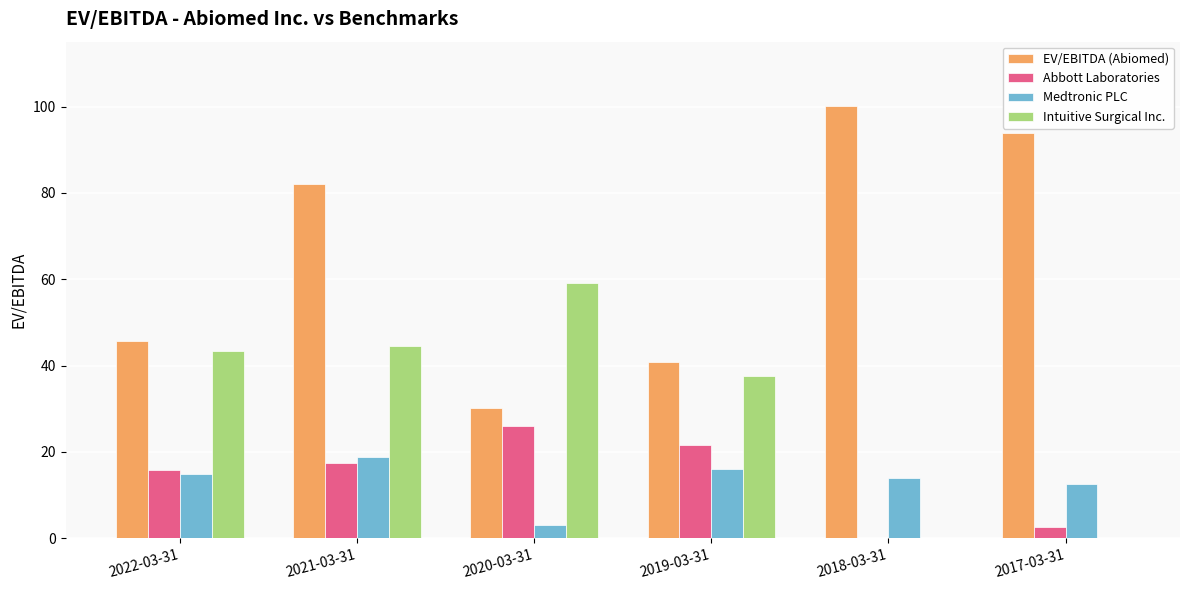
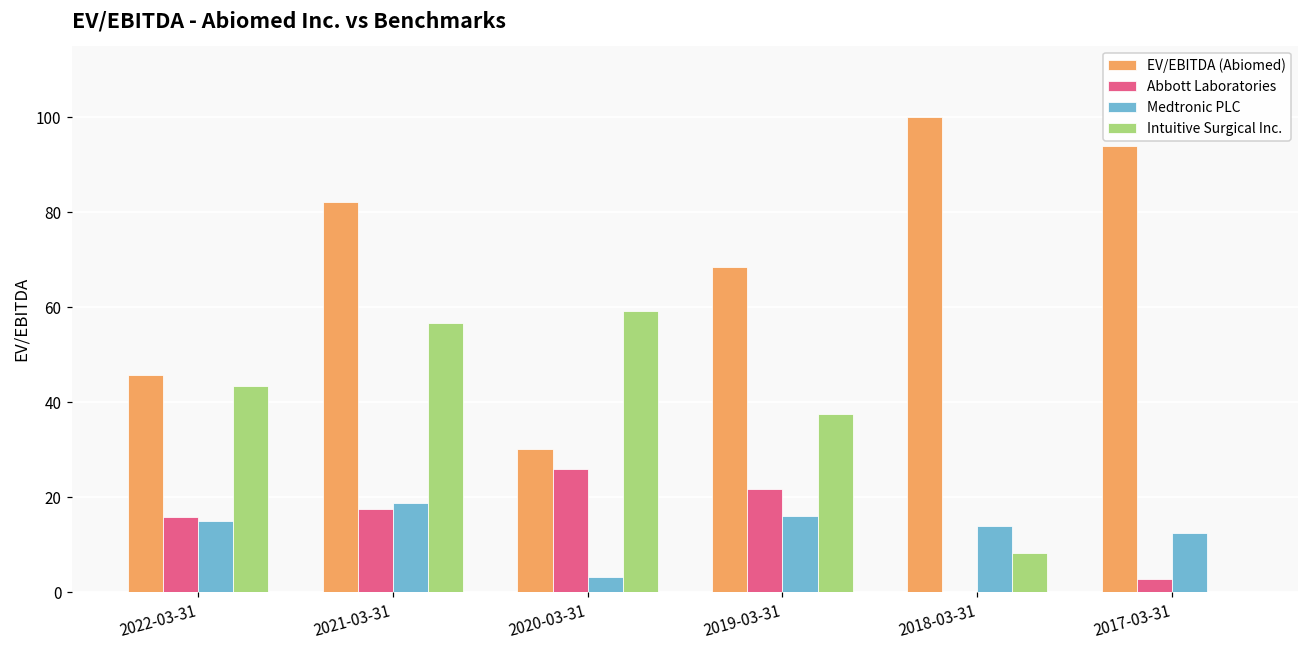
  {
    "EV/EBITDA (Abiomed)": {
      "2022-03-31": 46,
      "2021-03-31": 82,
      "2020-03-31": 30,
-     "2019-03-31": 41,
+     "2019-03-31": 69,
      "2018-03-31": 100,
      "2017-03-31": 94
    },
    "Abbott Laboratories": {
      "2022-03-31": 16,
      "2021-03-31": 17,
      "2020-03-31": 26,
      "2019-03-31": 22,
      "2018-03-31": 0,
      "2017-03-31": 3
    },
    "Medtronic PLC": {
      "2022-03-31": 15,
      "2021-03-31": 19,
      "2020-03-31": 3,
      "2019-03-31": 16,
      "2018-03-31": 14,
      "2017-03-31": 13
    },
    "Intuitive Surgical Inc.": {
      "2022-03-31": 43,
-     "2021-03-31": 45,
+     "2021-03-31": 57,
      "2020-03-31": 59,
      "2019-03-31": 38,
-     "2018-03-31": 0,
+     "2018-03-31": 8,
      "2017-03-31": 0
    }
  }
